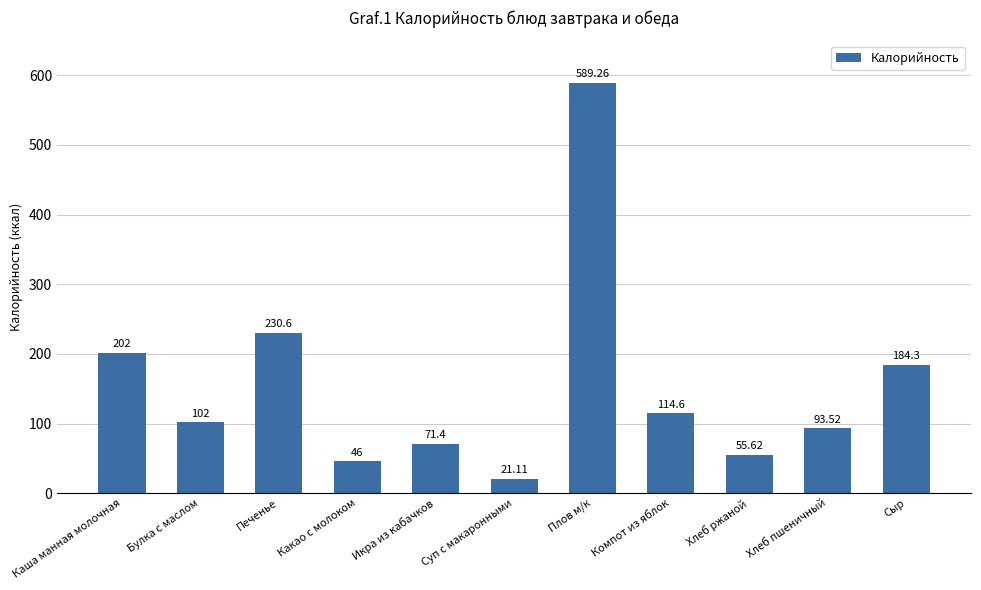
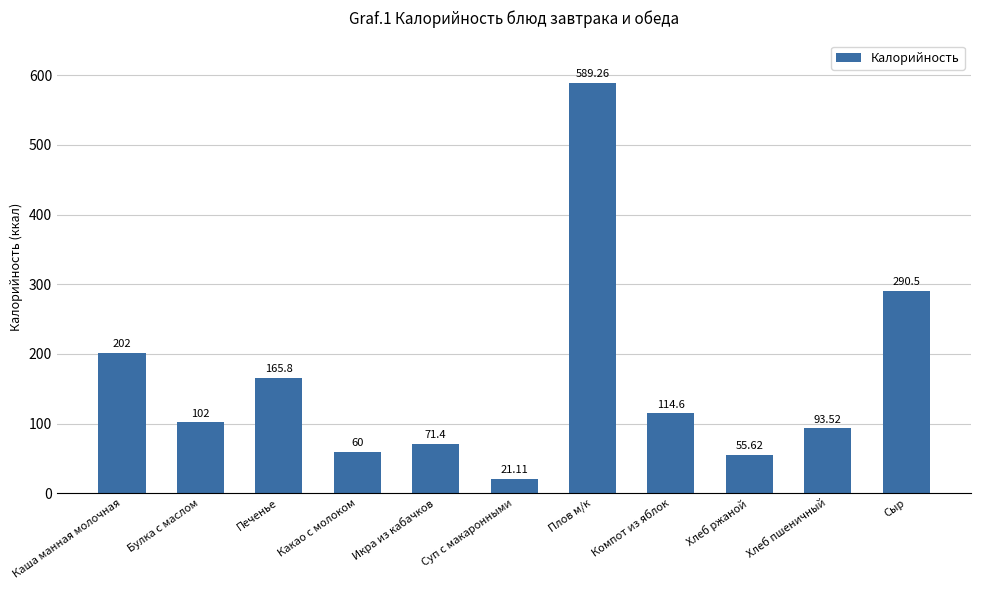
  {
    "Каша манная молочная": 202,
    "Булка с маслом": 102,
-   "Печенье": 230.6,
-   "Какао с молоком": 46,
+   "Печенье": 165.8,
+   "Какао с молоком": 60,
    "Икра из кабачков": 71.4,
    "Суп с макаронными": 21.11,
    "Плов м/к": 589.26,
    "Компот из яблок": 114.6,
    "Хлеб ржаной": 55.62,
    "Хлеб пшеничный": 93.52,
-   "Сыр": 184.3
+   "Сыр": 290.5
  }
